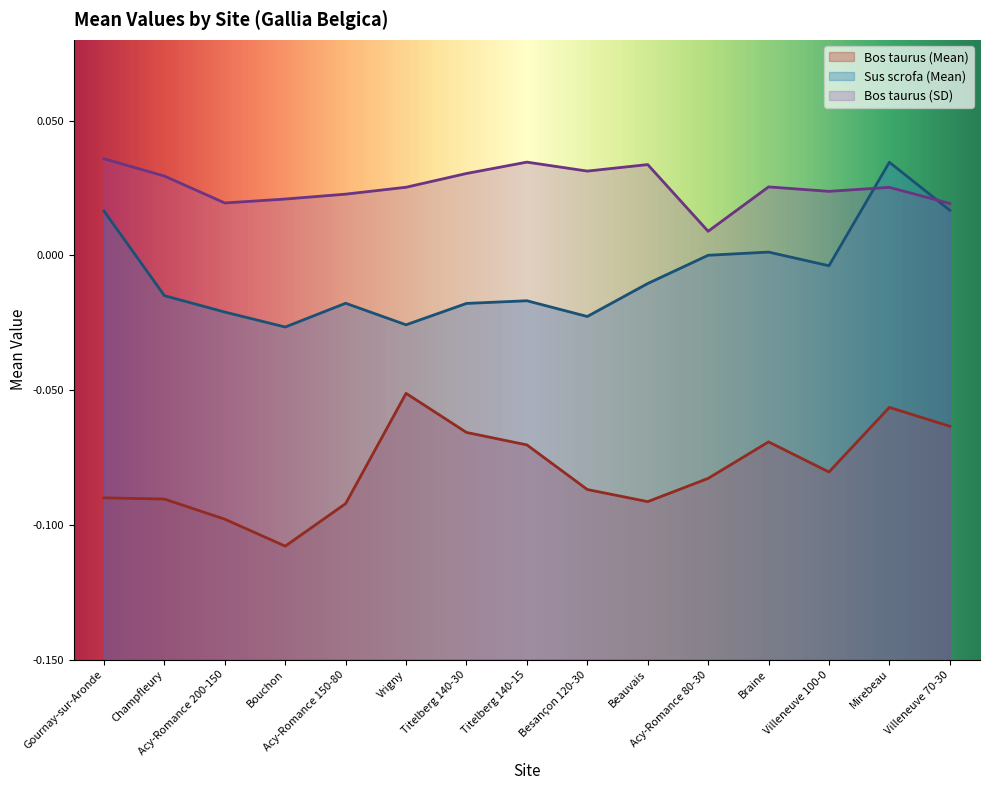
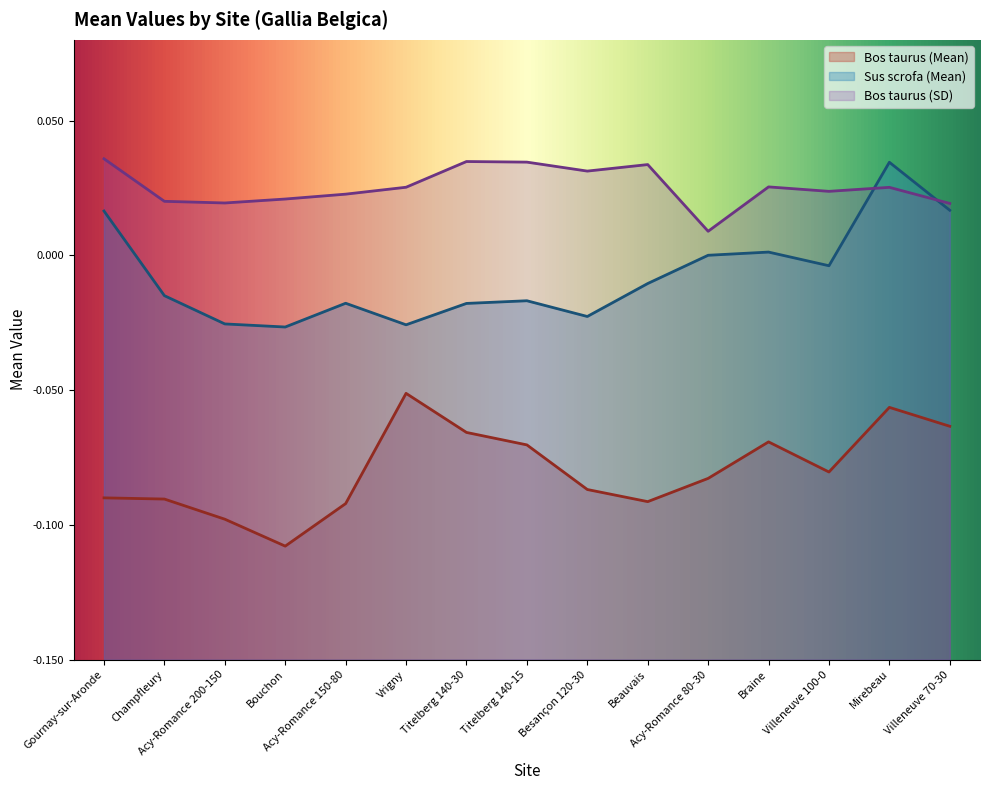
  {
    "Bos taurus (Mean)": {
      "Gournay-sur-Aronde": -0.090,
      "Champfleury": -0.090,
      "Acy-Romance 200-150": -0.098,
      "Bouchon": -0.108,
      "Acy-Romance 150-80": -0.092,
      "Vrigny": -0.051,
      "Titelberg 140-30": -0.066,
      "Titelberg 140-15": -0.070,
      "Besançon 120-30": -0.087,
      "Beauvais": -0.091,
      "Acy-Romance 80-30": -0.083,
      "Braine": -0.069,
      "Villeneuve 100-0": -0.080,
      "Mirebeau": -0.056,
      "Villeneuve 70-30": -0.063
    },
    "Sus scrofa (Mean)": {
      "Gournay-sur-Aronde": 0.016,
      "Champfleury": -0.015,
-     "Acy-Romance 200-150": -0.021,
+     "Acy-Romance 200-150": -0.025,
      "Bouchon": -0.027,
      "Acy-Romance 150-80": -0.018,
      "Vrigny": -0.026,
      "Titelberg 140-30": -0.018,
      "Titelberg 140-15": -0.017,
      "Besançon 120-30": -0.023,
      "Beauvais": -0.010,
      "Acy-Romance 80-30": 0.000,
      "Braine": 0.001,
      "Villeneuve 100-0": -0.004,
      "Mirebeau": 0.035,
      "Villeneuve 70-30": 0.017
    },
    "Bos taurus (SD)": {
      "Gournay-sur-Aronde": 0.036,
-     "Champfleury": 0.029,
+     "Champfleury": 0.020,
      "Acy-Romance 200-150": 0.019,
      "Bouchon": 0.021,
      "Acy-Romance 150-80": 0.023,
      "Vrigny": 0.025,
-     "Titelberg 140-30": 0.030,
+     "Titelberg 140-30": 0.035,
      "Titelberg 140-15": 0.035,
      "Besançon 120-30": 0.031,
      "Beauvais": 0.034,
      "Acy-Romance 80-30": 0.009,
      "Braine": 0.025,
      "Villeneuve 100-0": 0.024,
      "Mirebeau": 0.025,
      "Villeneuve 70-30": 0.019
    }
  }
